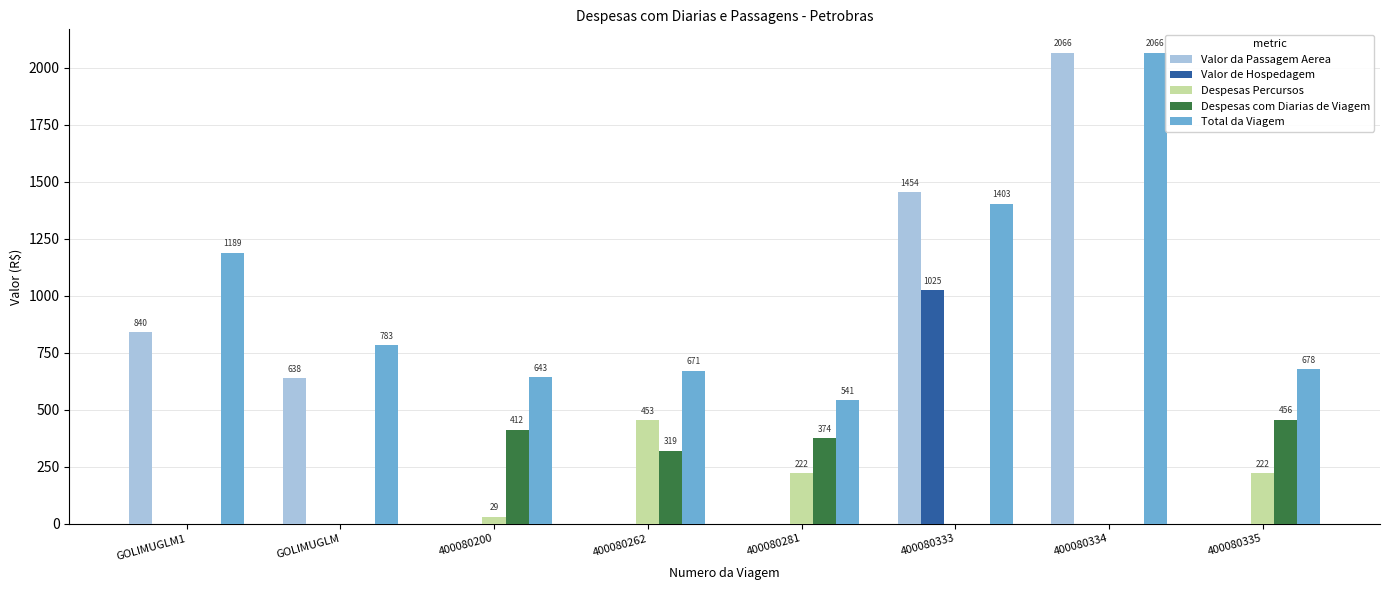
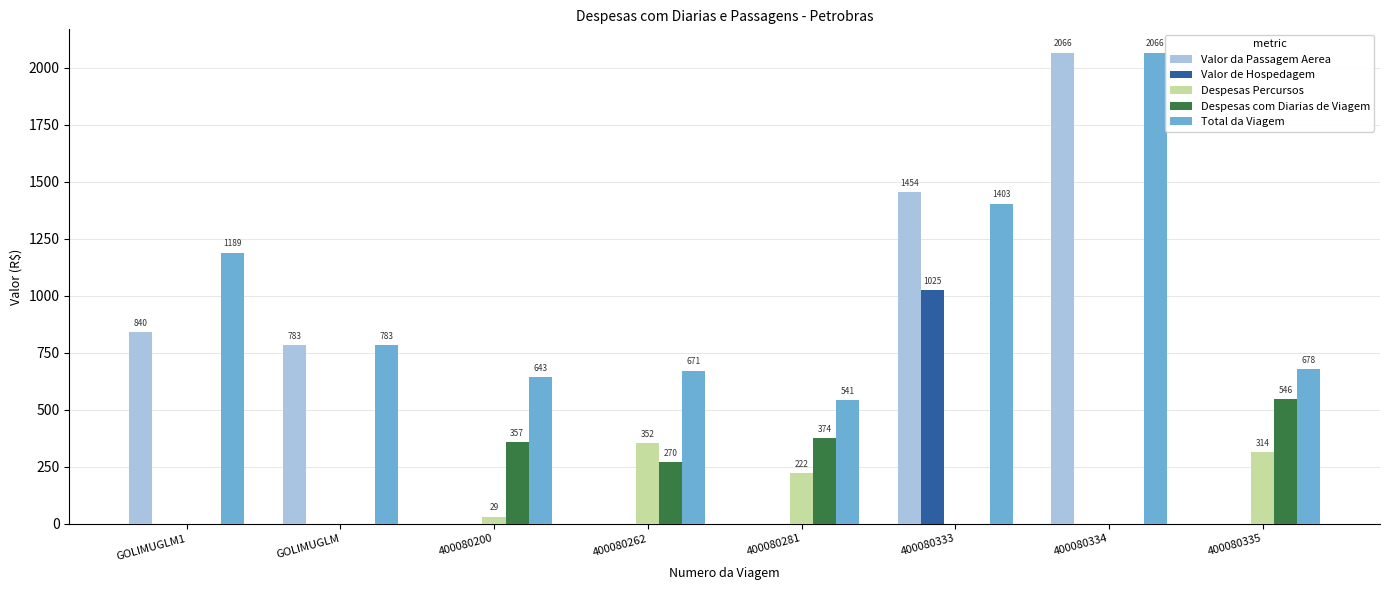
  {
    "Valor da Passagem Aerea": {
      "GOLIMUGLM1": 840,
-     "GOLIMUGLM": 638,
+     "GOLIMUGLM": 783,
      "400080333": 1454,
      "400080334": 2066
    },
    "Valor de Hospedagem": {
      "400080333": 1025
    },
    "Despesas Percursos": {
      "400080200": 29,
-     "400080262": 453,
+     "400080262": 352,
      "400080281": 222,
-     "400080335": 222
+     "400080335": 314
    },
    "Despesas com Diarias de Viagem": {
-     "400080200": 412,
-     "400080262": 319,
+     "400080200": 357,
+     "400080262": 270,
      "400080281": 374,
-     "400080335": 456
+     "400080335": 546
    },
    "Total da Viagem": {
      "GOLIMUGLM1": 1189,
      "GOLIMUGLM": 783,
      "400080200": 643,
      "400080262": 671,
      "400080281": 541,
      "400080333": 1403,
      "400080334": 2066,
      "400080335": 678
    }
  }
